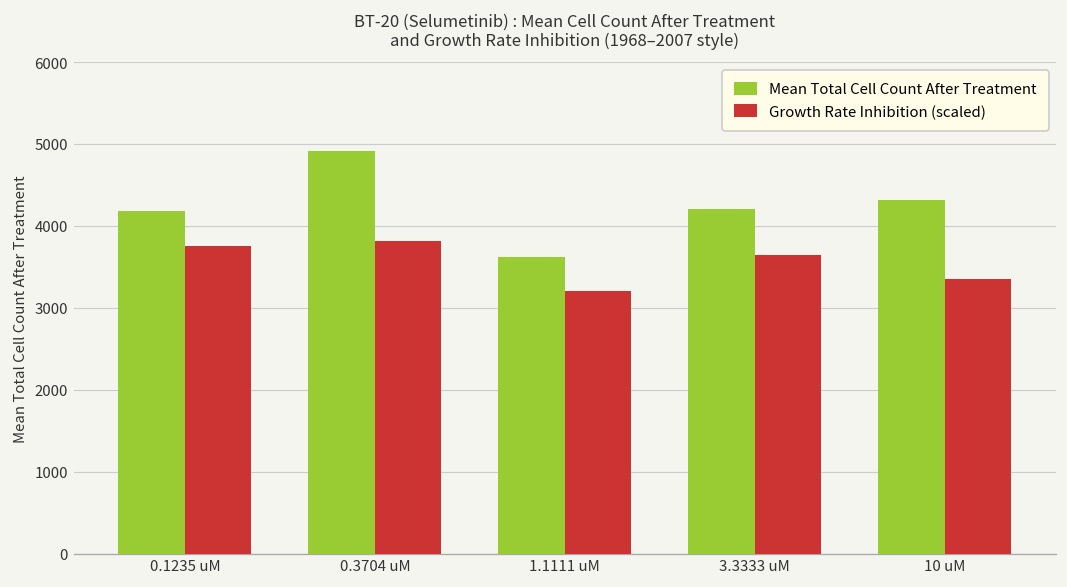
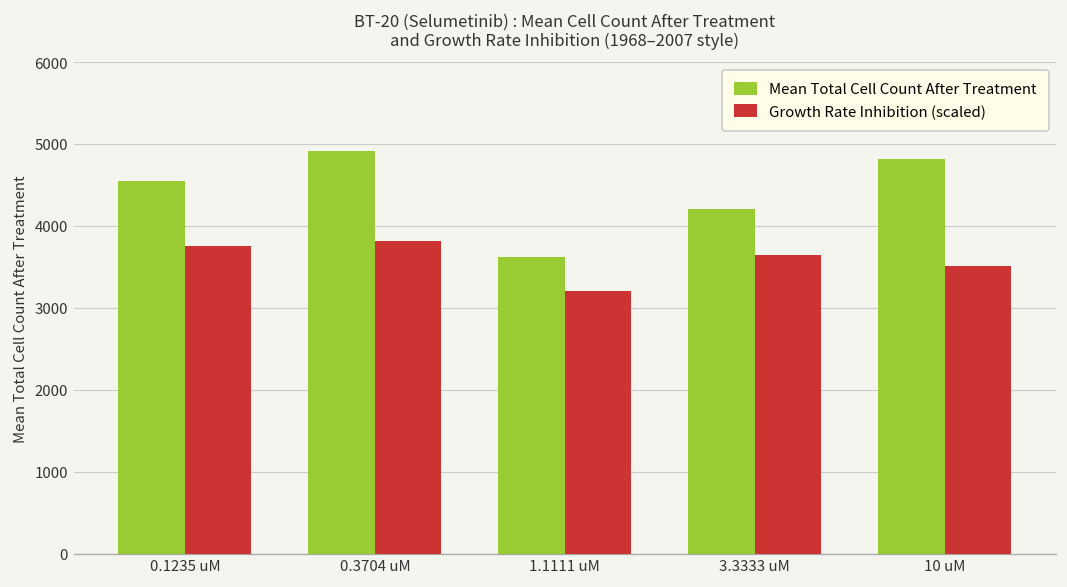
  {
    "Mean Total Cell Count After Treatment": {
-     "0.1235 uM": 4200,
+     "0.1235 uM": 4600,
      "0.3704 uM": 4900,
      "1.1111 uM": 3600,
      "3.3333 uM": 4200,
-     "10 uM": 4300
+     "10 uM": 4800
    },
    "Growth Rate Inhibition (scaled)": {
      "0.1235 uM": 3800,
      "0.3704 uM": 3800,
      "1.1111 uM": 3200,
      "3.3333 uM": 3600,
-     "10 uM": 3400
+     "10 uM": 3500
    }
  }
